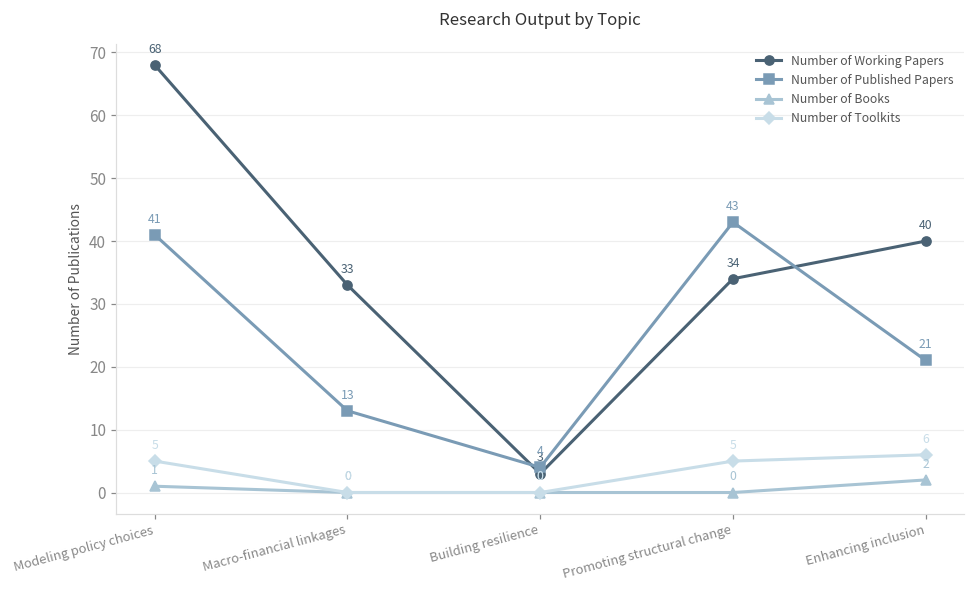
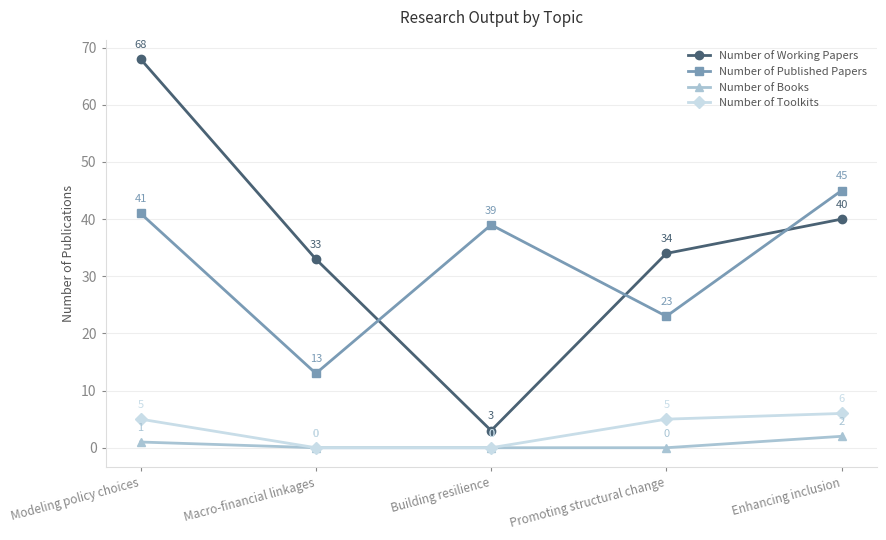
  {
    "Number of Working Papers": {
      "Modeling policy choices": 68,
      "Macro-financial linkages": 33,
      "Promoting structural change": 34,
      "Enhancing inclusion": 40
    },
    "Number of Published Papers": {
      "Modeling policy choices": 41,
      "Macro-financial linkages": 13,
-     "Building resilience": 4,
-     "Promoting structural change": 43,
-     "Enhancing inclusion": 21
+     "Building resilience": 39,
+     "Promoting structural change": 23,
+     "Enhancing inclusion": 45
    }
  }
